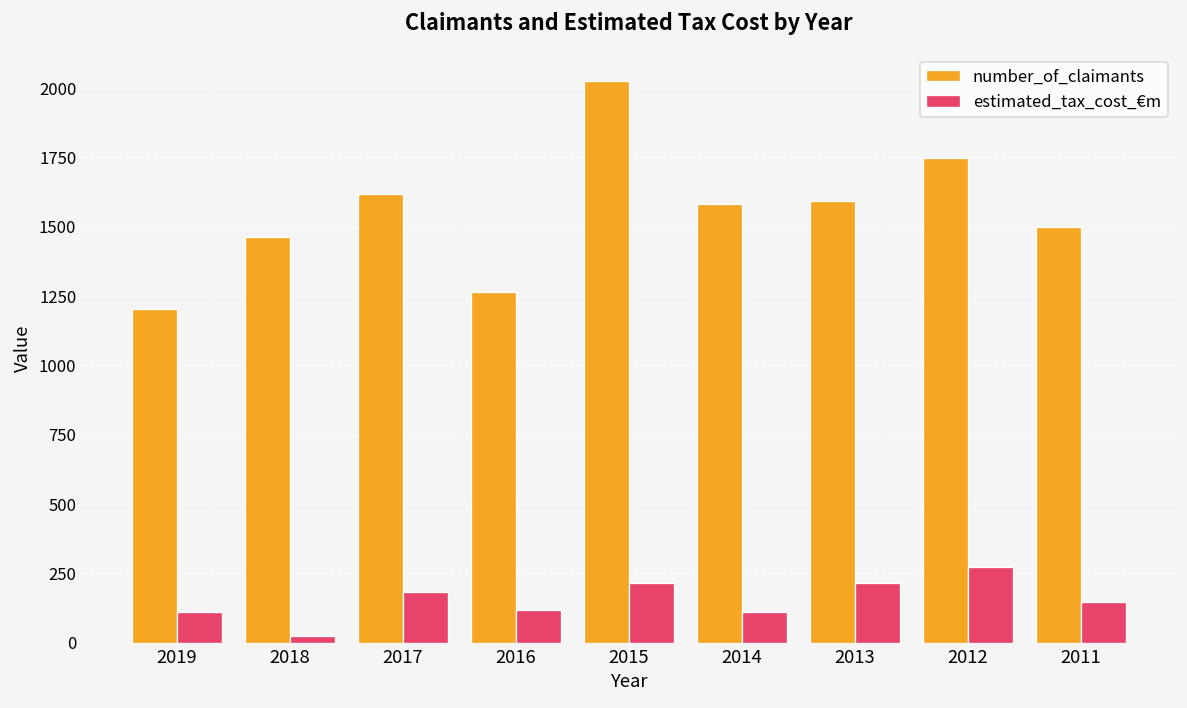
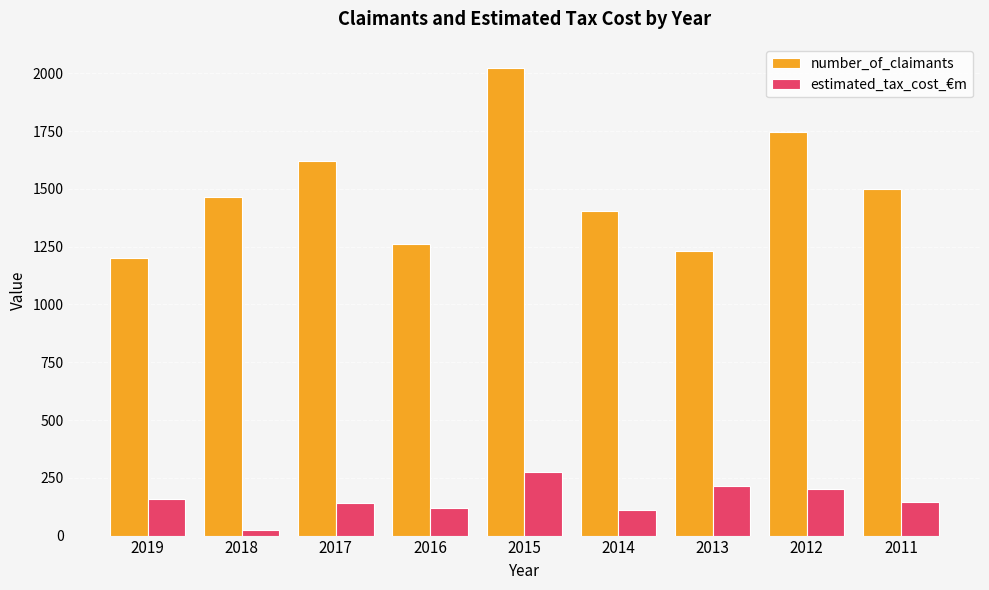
  {
    "number_of_claimants": {
      "2019": 1200,
      "2018": 1460,
      "2017": 1620,
      "2016": 1260,
      "2015": 2020,
-     "2014": 1580,
-     "2013": 1590,
+     "2014": 1400,
+     "2013": 1230,
      "2012": 1750,
      "2011": 1500
    },
    "estimated_tax_cost_€m": {
-     "2019": 110,
+     "2019": 160,
      "2018": 30,
-     "2017": 180,
+     "2017": 140,
      "2016": 120,
-     "2015": 220,
+     "2015": 280,
      "2014": 110,
      "2013": 220,
-     "2012": 270,
+     "2012": 200,
      "2011": 150
    }
  }
